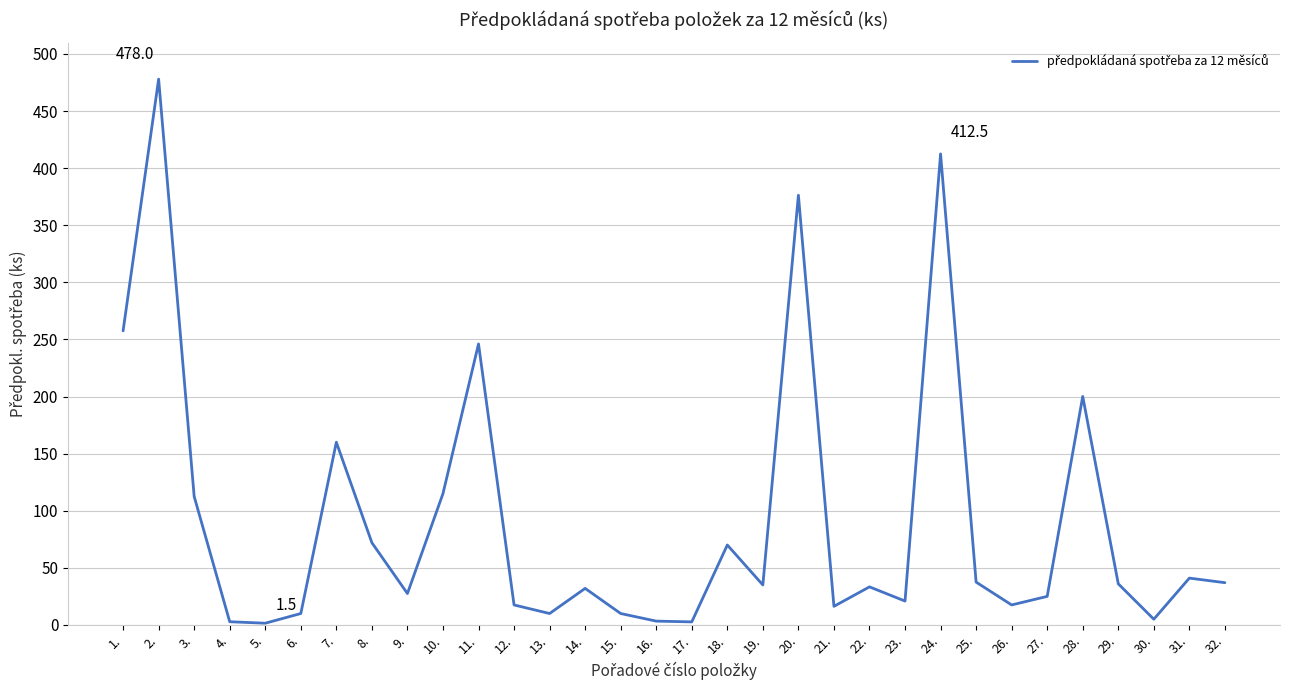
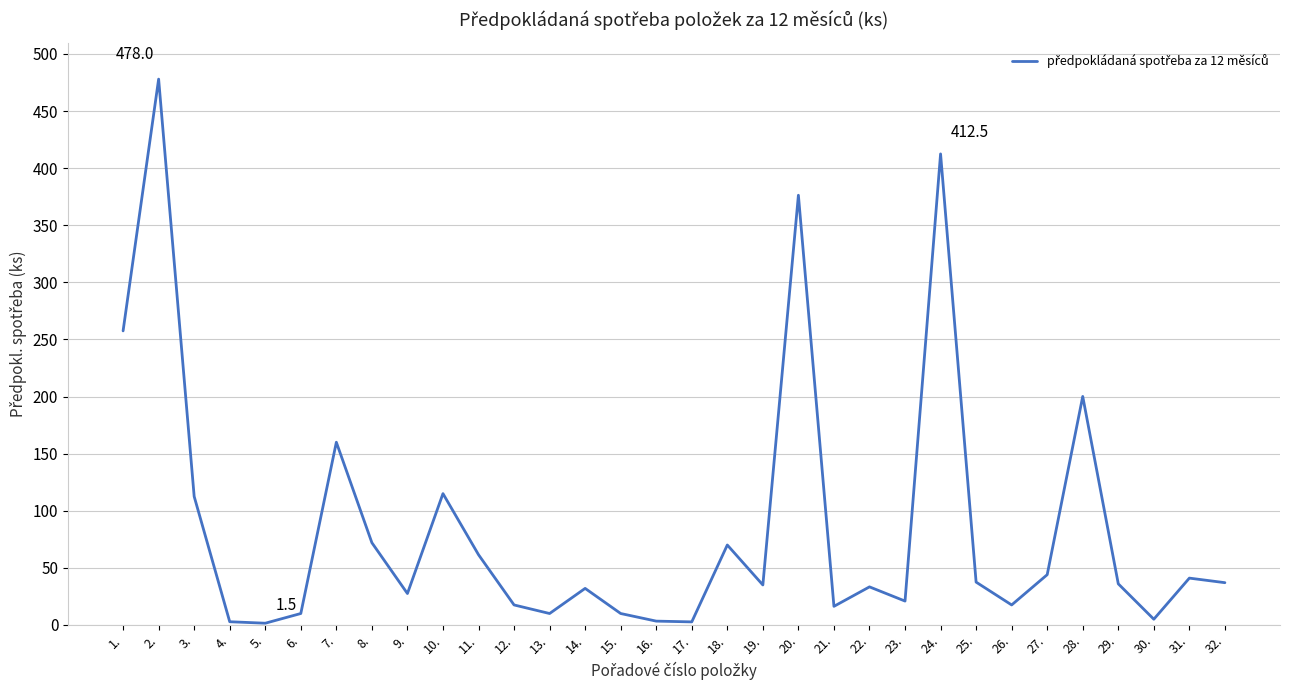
  {
    "1.": 258,
    "3.": 113,
    "4.": 3,
    "7.": 160,
    "8.": 72,
    "9.": 28,
    "10.": 115,
-   "11.": 246,
+   "11.": 62,
    "12.": 18,
    "13.": 10,
    "14.": 32,
    "15.": 10,
    "16.": 3,
    "17.": 3,
    "18.": 70,
    "19.": 35,
    "20.": 376,
    "21.": 16,
    "22.": 33,
    "23.": 21,
    "25.": 38,
    "26.": 18,
-   "27.": 25,
+   "27.": 44,
    "28.": 200,
    "29.": 36,
    "30.": 5,
    "31.": 41,
    "32.": 37
  }
